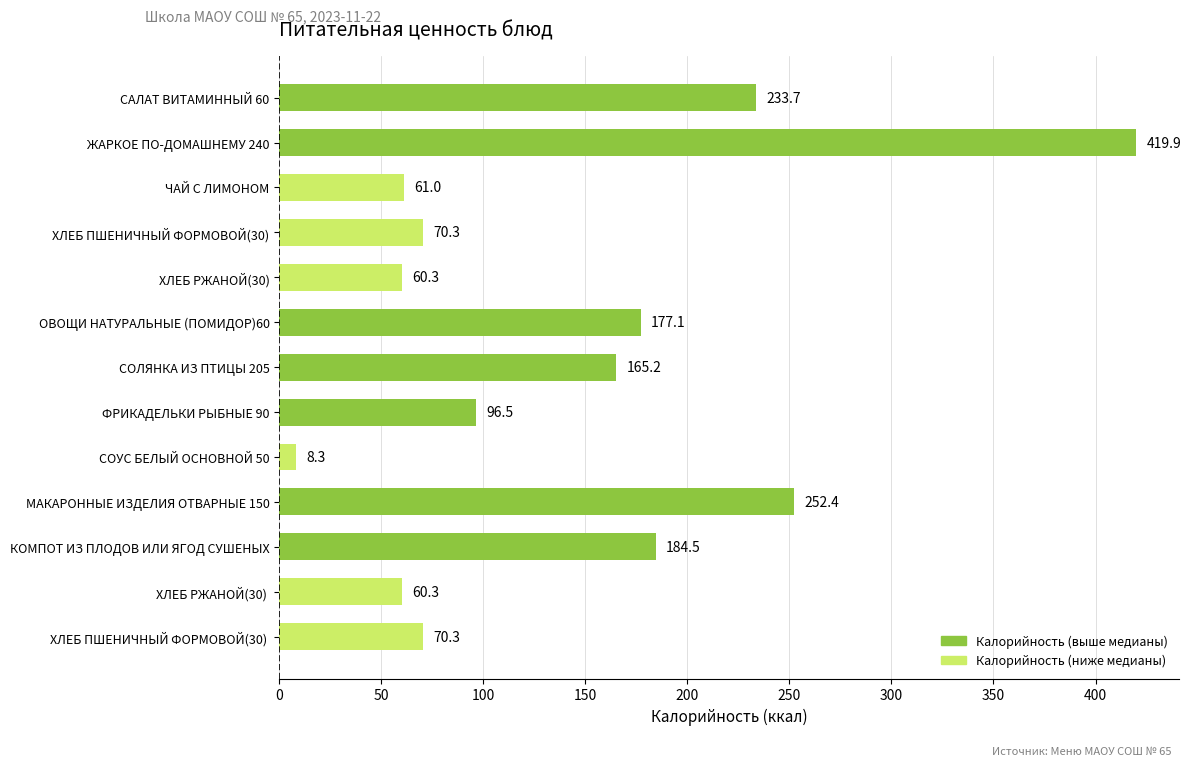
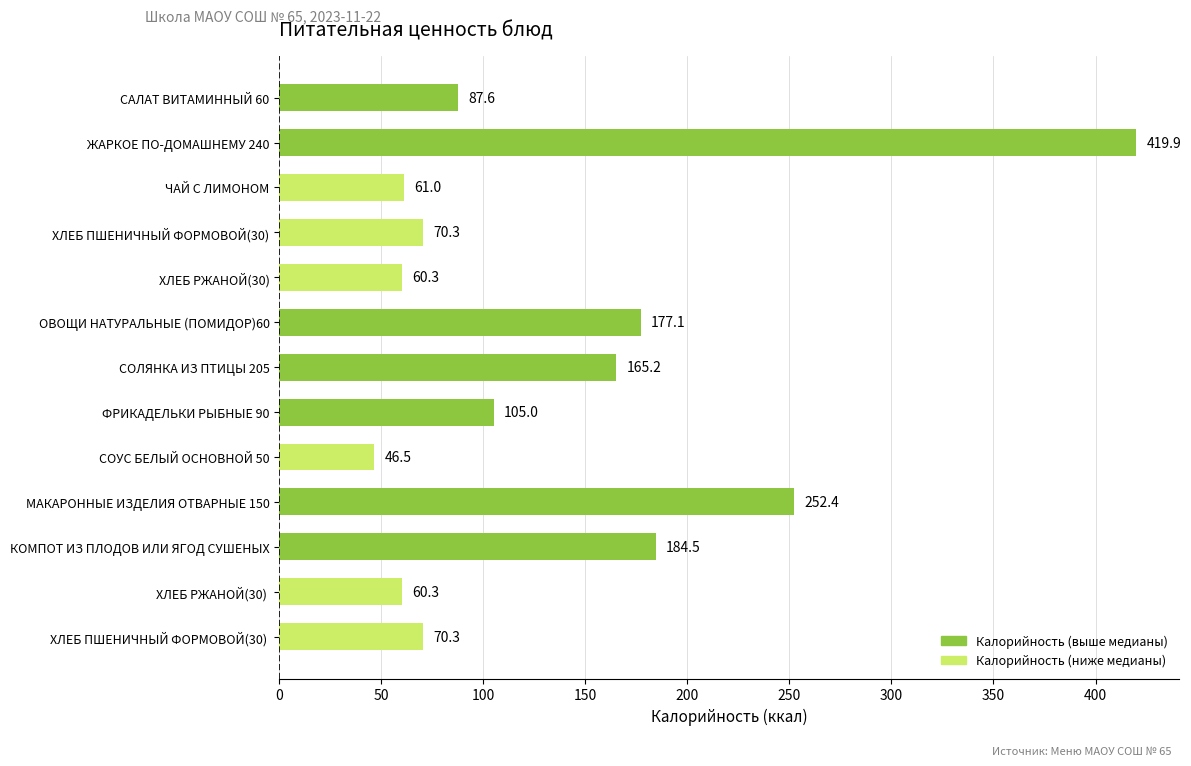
  {
-   "САЛАТ ВИТАМИННЫЙ 60": 233.7,
+   "САЛАТ ВИТАМИННЫЙ 60": 87.6,
    "ЖАРКОЕ ПО-ДОМАШНЕМУ 240": 419.9,
    "ЧАЙ С ЛИМОНОМ": 61.0,
    "ОВОЩИ НАТУРАЛЬНЫЕ (ПОМИДОР)60": 177.1,
    "СОЛЯНКА ИЗ ПТИЦЫ 205": 165.2,
-   "ФРИКАДЕЛЬКИ РЫБНЫЕ 90": 96.5,
-   "СОУС БЕЛЫЙ ОСНОВНОЙ 50": 8.3,
+   "ФРИКАДЕЛЬКИ РЫБНЫЕ 90": 105.0,
+   "СОУС БЕЛЫЙ ОСНОВНОЙ 50": 46.5,
    "МАКАРОННЫЕ ИЗДЕЛИЯ ОТВАРНЫЕ 150": 252.4,
    "КОМПОТ ИЗ ПЛОДОВ ИЛИ ЯГОД СУШЕНЫХ": 184.5
  }
